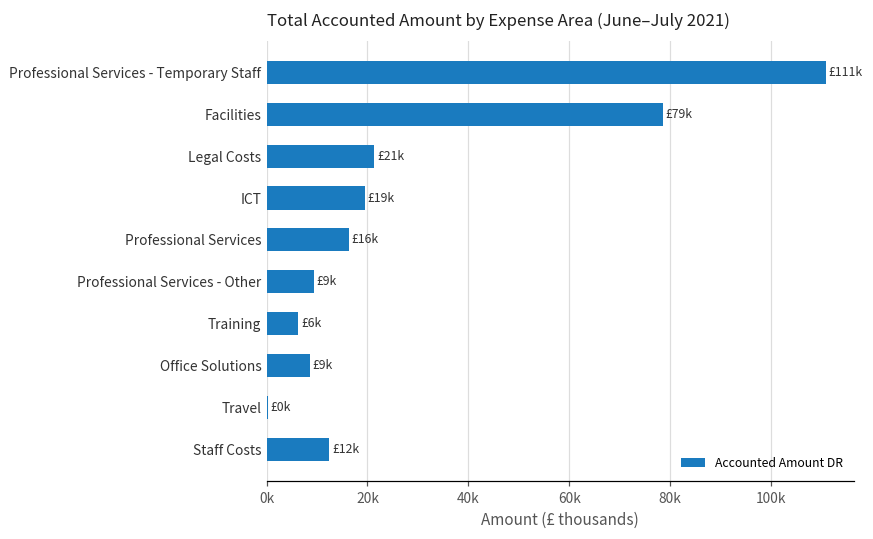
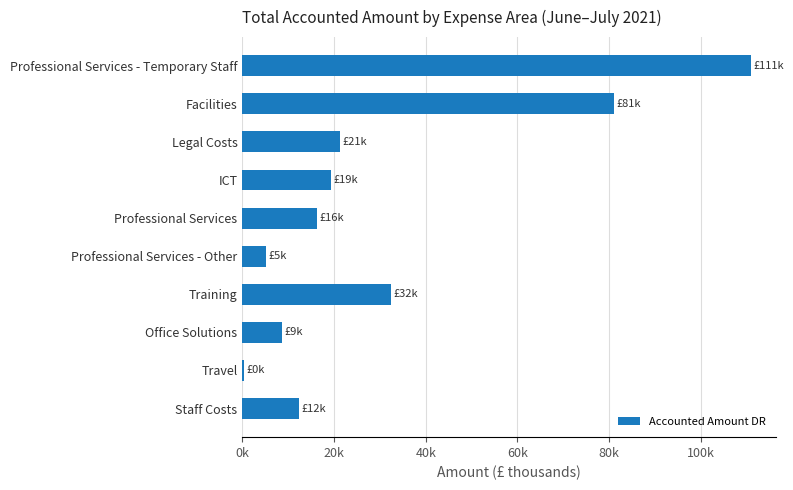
  {
    "Professional Services - Temporary Staff": "£111k",
-   "Facilities": "£79k",
+   "Facilities": "£81k",
    "Legal Costs": "£21k",
    "ICT": "£19k",
    "Professional Services": "£16k",
-   "Professional Services - Other": "£9k",
-   "Training": "£6k",
+   "Professional Services - Other": "£5k",
+   "Training": "£32k",
    "Office Solutions": "£9k",
    "Travel": "£0k",
    "Staff Costs": "£12k"
  }
